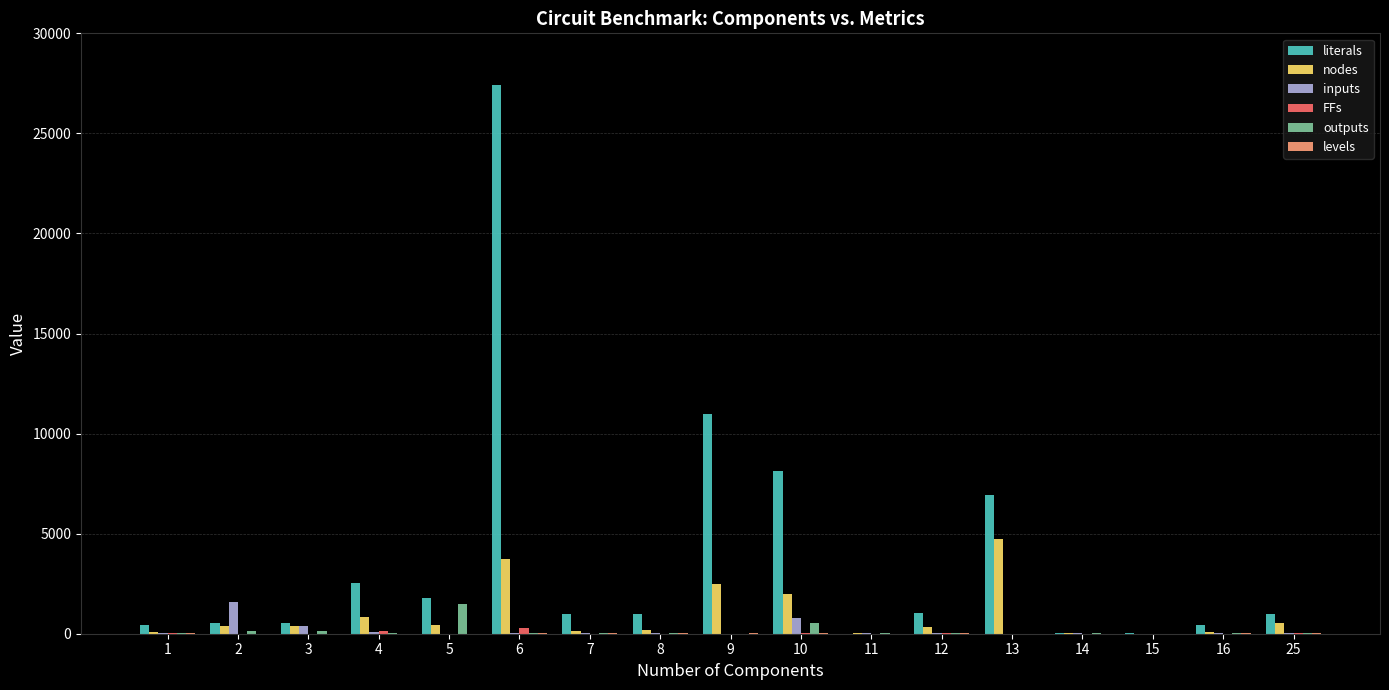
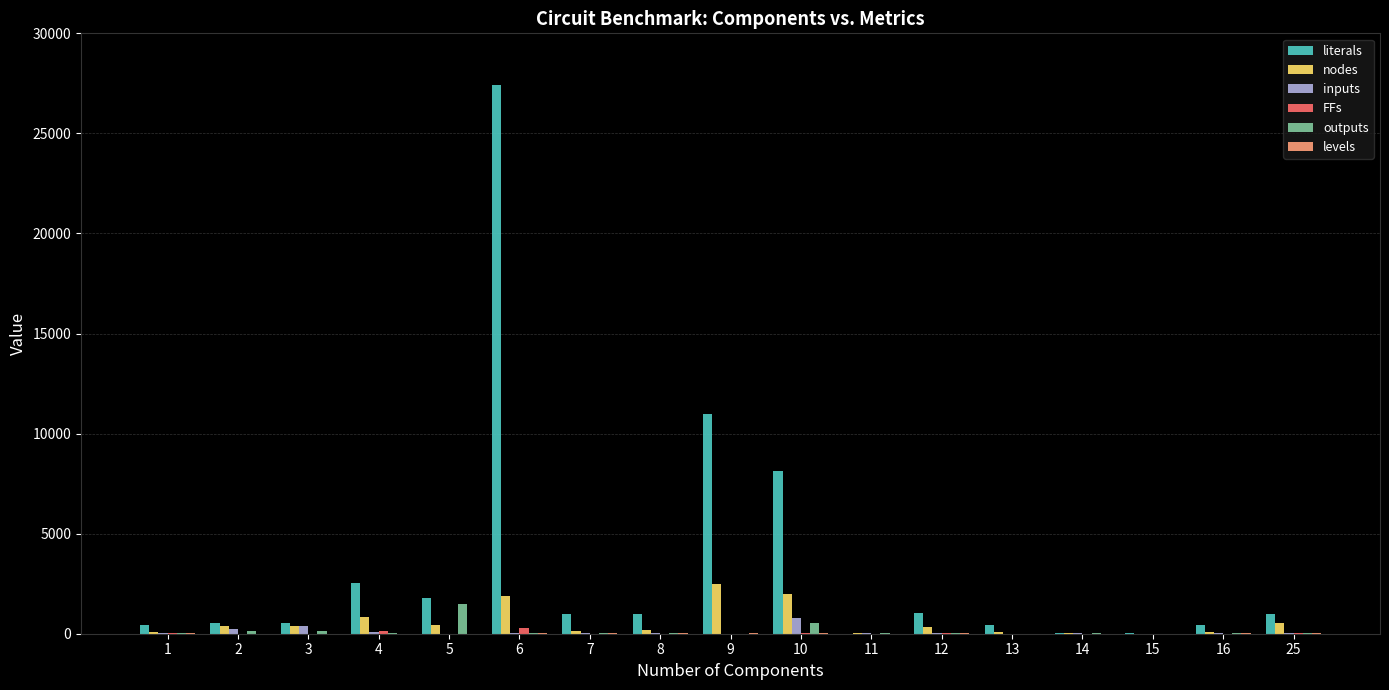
  {
    "literals": {
      "1": 400,
      "2": 500,
      "3": 500,
      "4": 2500,
      "5": 1800,
      "6": 27400,
      "7": 1000,
      "8": 1000,
      "9": 11000,
      "10": 8200,
      "12": 1100,
-     "13": 6900,
+     "13": 400,
      "16": 400,
      "25": 1000
    },
    "nodes": {
      "2": 400,
      "3": 400,
      "4": 800,
      "5": 400,
-     "6": 3700,
+     "6": 1900,
      "8": 200,
      "9": 2500,
      "10": 2000,
      "12": 300,
-     "13": 4700,
+     "13": 100,
      "25": 500
    },
    "inputs": {
-     "2": 1600,
+     "2": 300,
      "3": 400,
      "10": 800
    },
    "outputs": {
      "2": 100,
      "3": 100,
      "5": 1500,
      "10": 500
    }
  }
